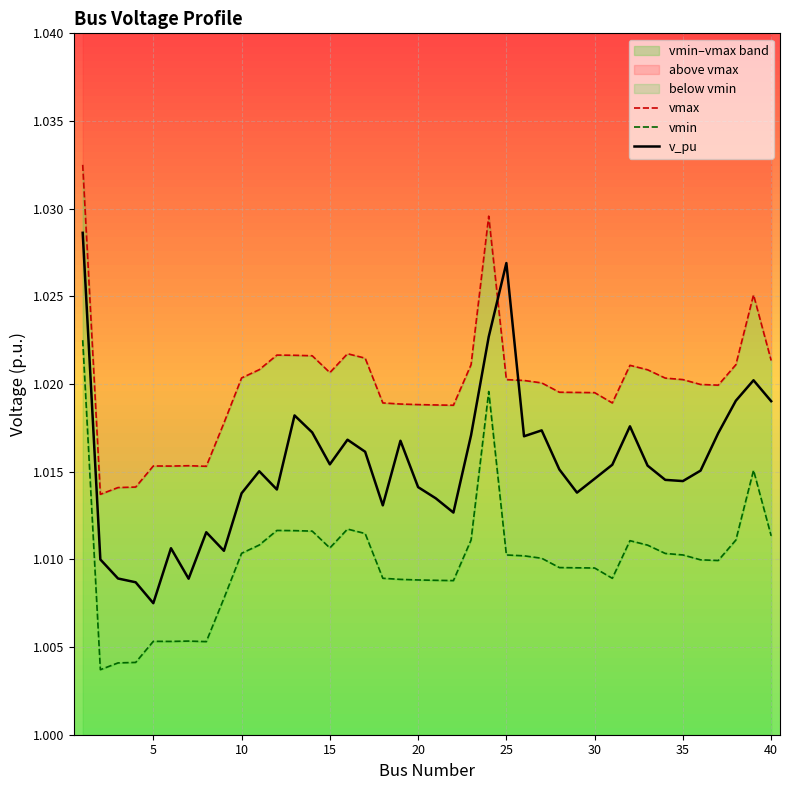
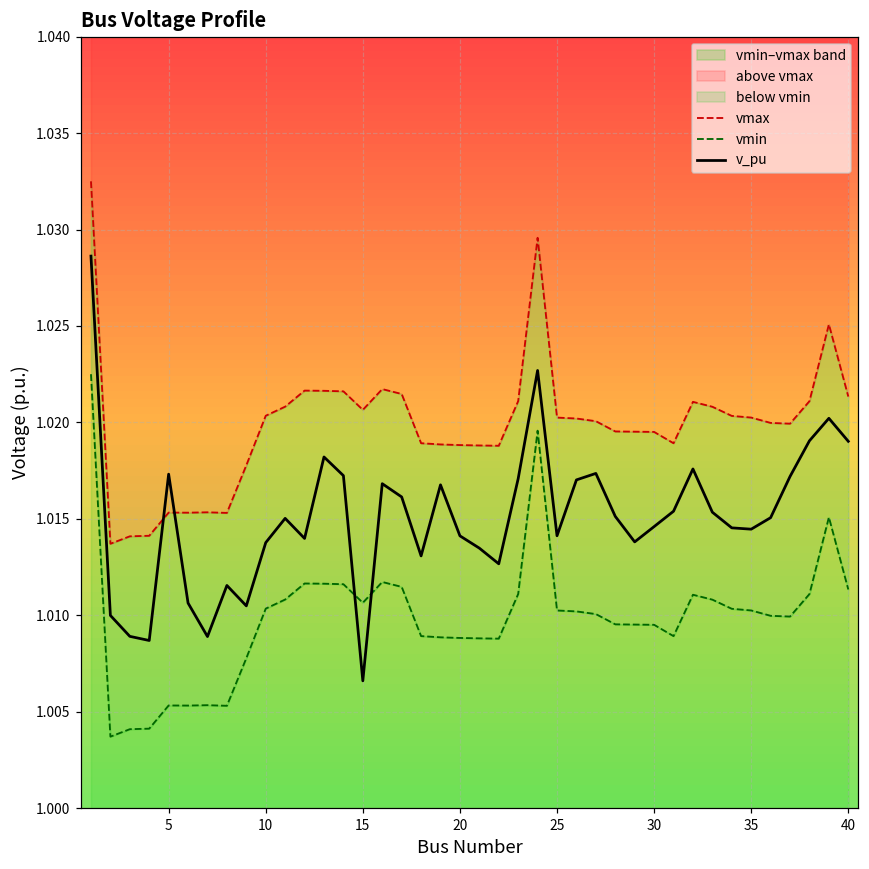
  {
    "above vmax": {
      "5": 0.0247,
      "10": 0.0197,
      "15": 0.0193,
      "20": 0.0212,
      "25": 0.0197,
      "30": 0.0205,
      "35": 0.0197,
      "40": 0.0187
    },
    "v_pu": {
-     "5": 1.0075,
+     "5": 1.0173,
      "10": 1.0138,
-     "15": 1.0154,
+     "15": 1.0066,
      "20": 1.0141,
-     "25": 1.0269,
+     "25": 1.0141,
      "30": 1.0146,
      "35": 1.0145,
      "40": 1.0190
    }
  }
